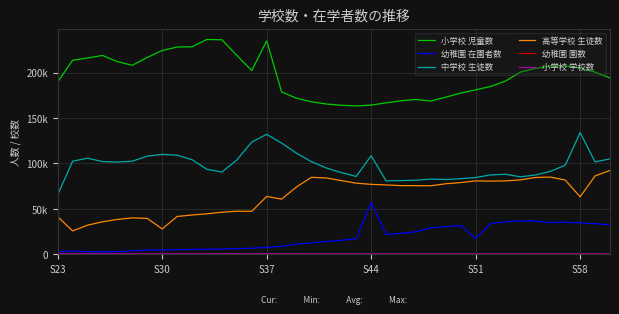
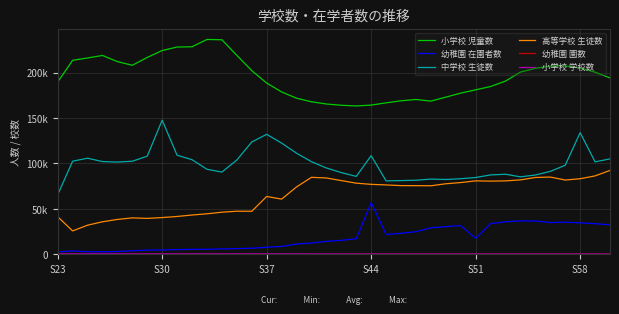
  {
    "小学校 児童数": {
      "S23": 190000,
      "S30": 220000,
-     "S37": 230000,
+     "S37": 190000,
      "S44": 160000,
      "S51": 180000
    },
    "幼稚園 在園者数": {
      "S30": 0,
      "S37": 10000,
      "S44": 60000,
      "S51": 20000,
      "S58": 30000
    },
    "中学校 生徒数": {
      "S23": 70000,
-     "S30": 110000,
+     "S30": 150000,
      "S37": 130000,
      "S44": 110000,
      "S51": 80000,
      "S58": 130000
    },
    "高等学校 生徒数": {
      "S23": 40000,
-     "S30": 30000,
+     "S30": 40000,
      "S37": 60000,
      "S44": 80000,
      "S51": 80000,
-     "S58": 60000
+     "S58": 80000
    }
  }
